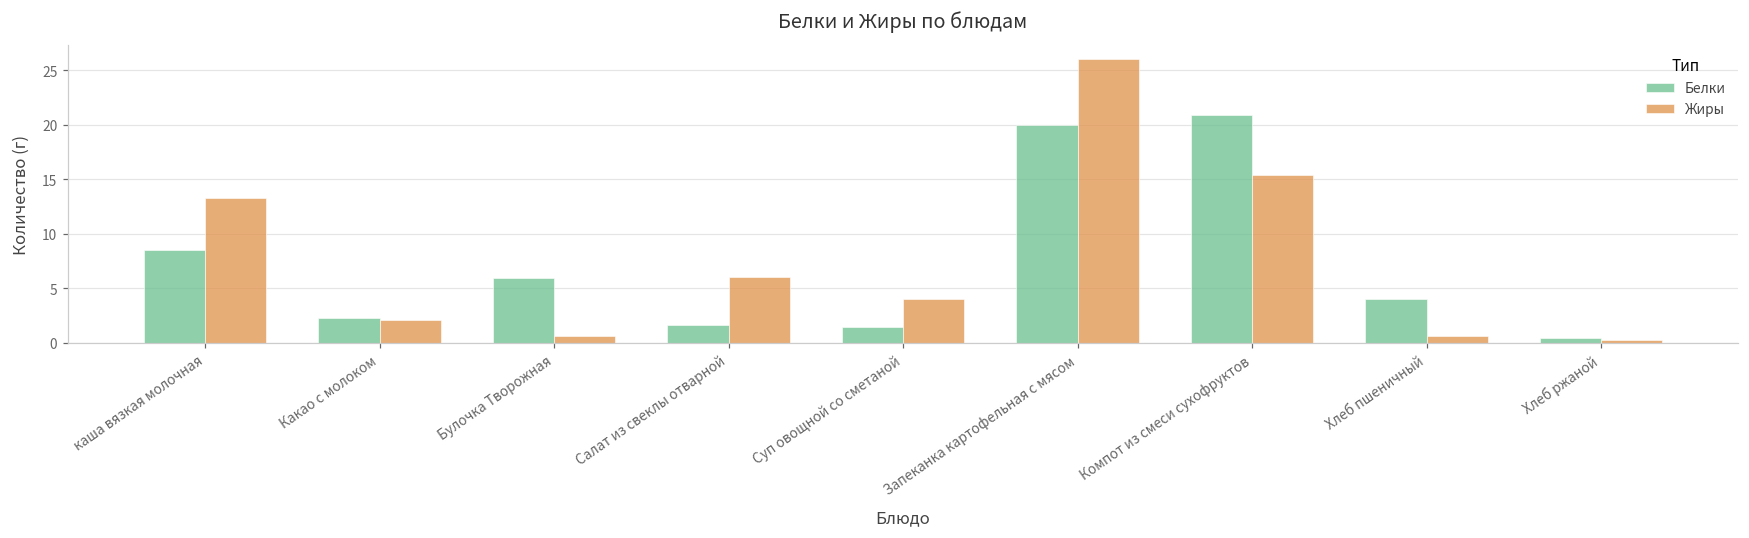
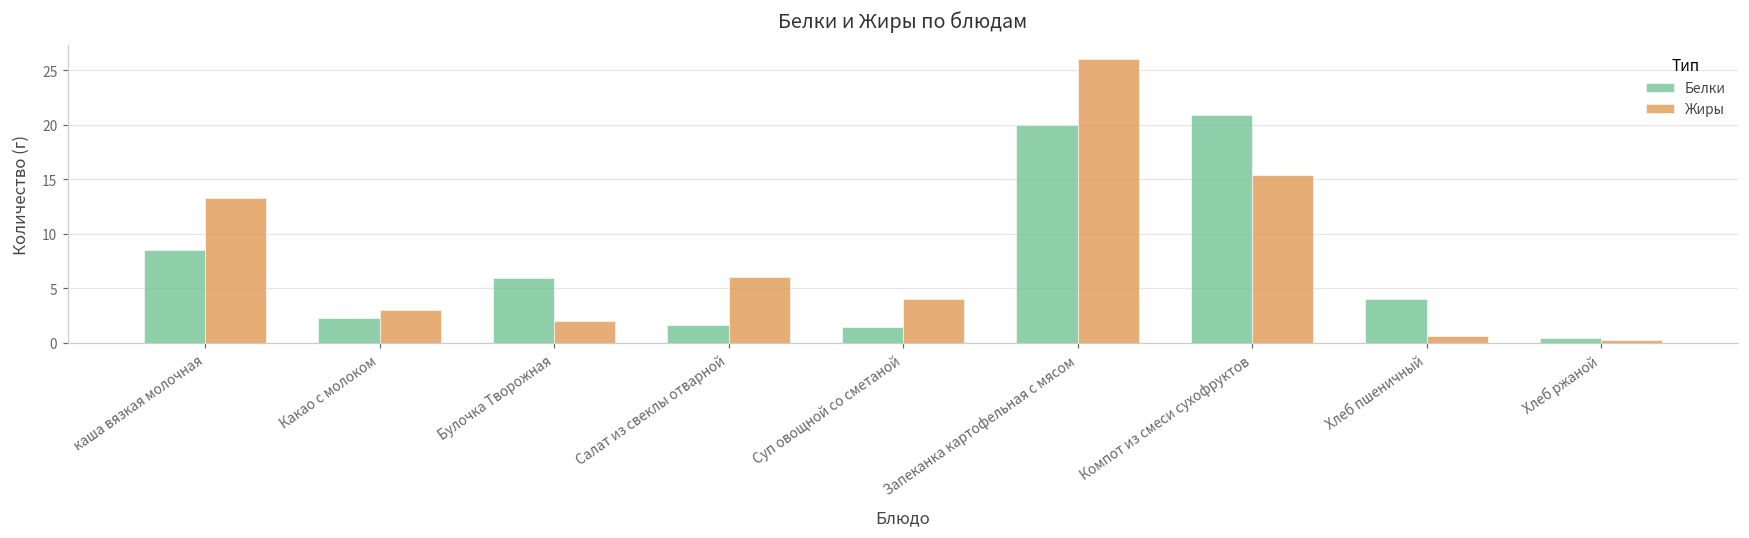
  {
    "Белки": {
      "каша вязкая молочная": 9,
      "Какао с молоком": 2,
      "Булочка Творожная": 6,
      "Салат из свеклы отварной": 2,
      "Суп овощной со сметаной": 1,
      "Запеканка картофельная с мясом": 20,
      "Компот из смеси сухофруктов": 21,
      "Хлеб пшеничный": 4,
      "Хлеб ржаной": 0
    },
    "Жиры": {
      "каша вязкая молочная": 13,
-     "Какао с молоком": 2,
-     "Булочка Творожная": 1,
+     "Какао с молоком": 3,
+     "Булочка Творожная": 2,
      "Салат из свеклы отварной": 6,
      "Суп овощной со сметаной": 4,
      "Запеканка картофельная с мясом": 26,
      "Компот из смеси сухофруктов": 15,
      "Хлеб пшеничный": 1
    }
  }
